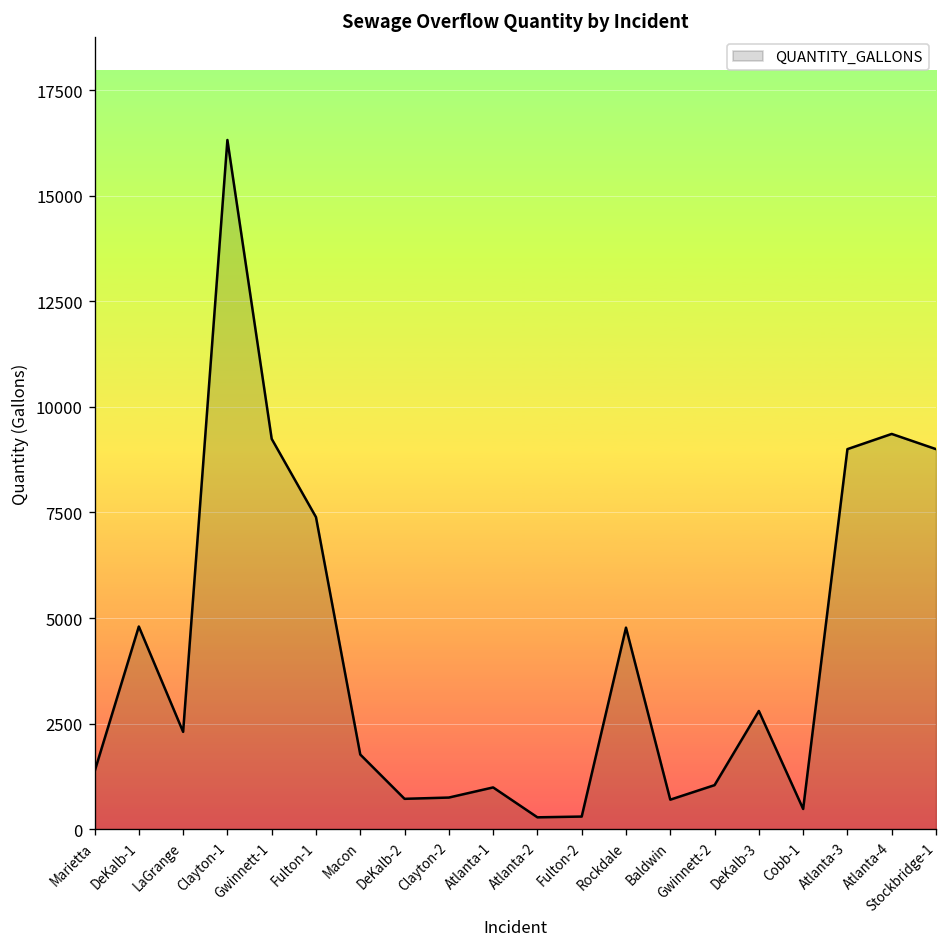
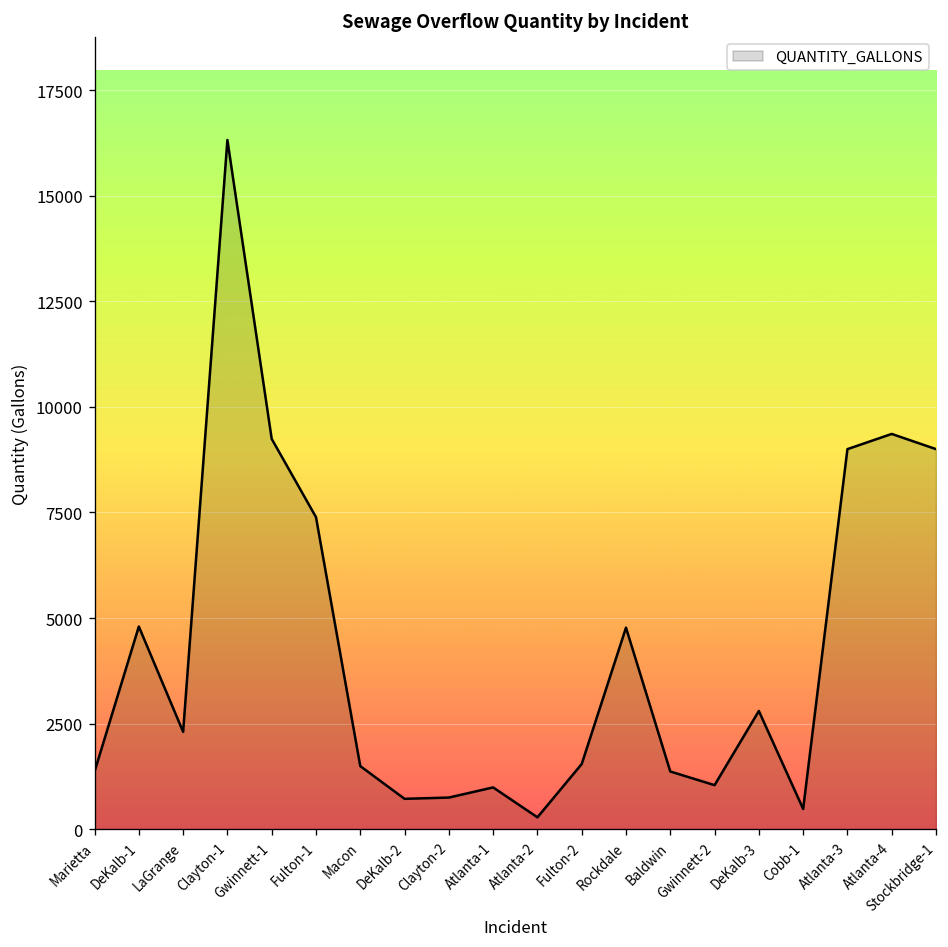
  {
    "Marietta": 1400,
    "DeKalb-1": 4800,
    "LaGrange": 2300,
    "Clayton-1": 16300,
    "Gwinnett-1": 9200,
    "Fulton-1": 7400,
-   "Macon": 1800,
+   "Macon": 1500,
    "DeKalb-2": 700,
    "Clayton-2": 800,
    "Atlanta-1": 1000,
    "Atlanta-2": 300,
-   "Fulton-2": 300,
+   "Fulton-2": 1500,
    "Rockdale": 4800,
-   "Baldwin": 700,
+   "Baldwin": 1400,
    "Gwinnett-2": 1000,
    "DeKalb-3": 2800,
    "Cobb-1": 500,
    "Atlanta-3": 9000,
    "Atlanta-4": 9400,
    "Stockbridge-1": 9000
  }
